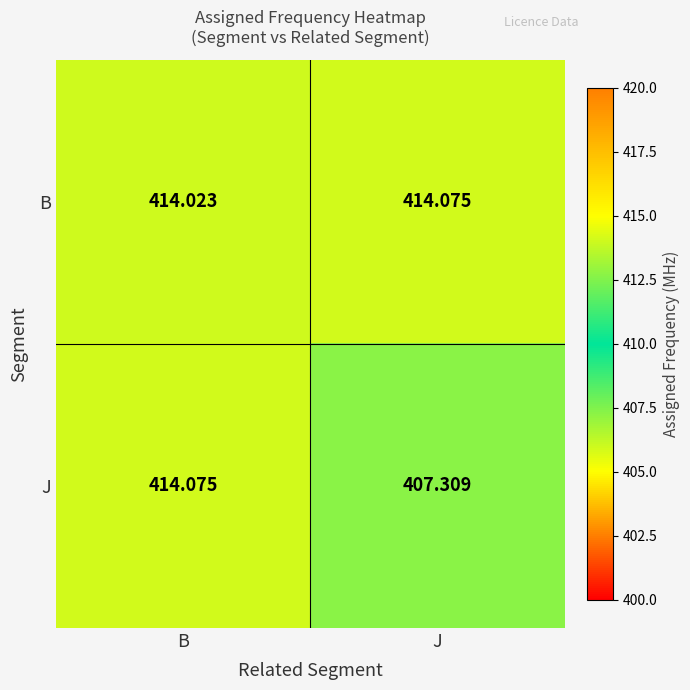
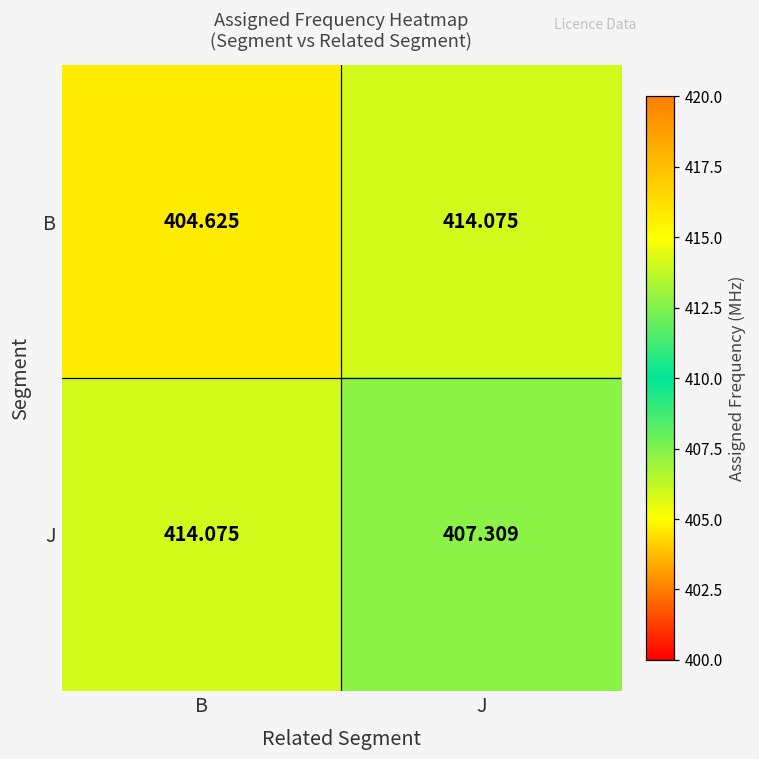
  {
    "B": {
-     "B": 414.023,
+     "B": 404.625,
      "J": 414.075
    },
    "J": {
      "B": 414.075,
      "J": 407.309
    }
  }
